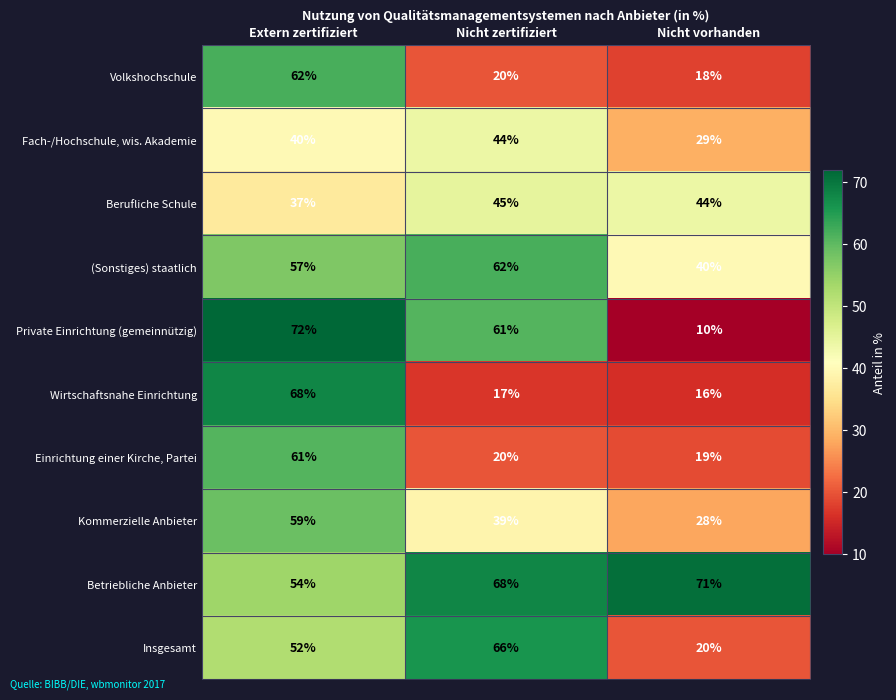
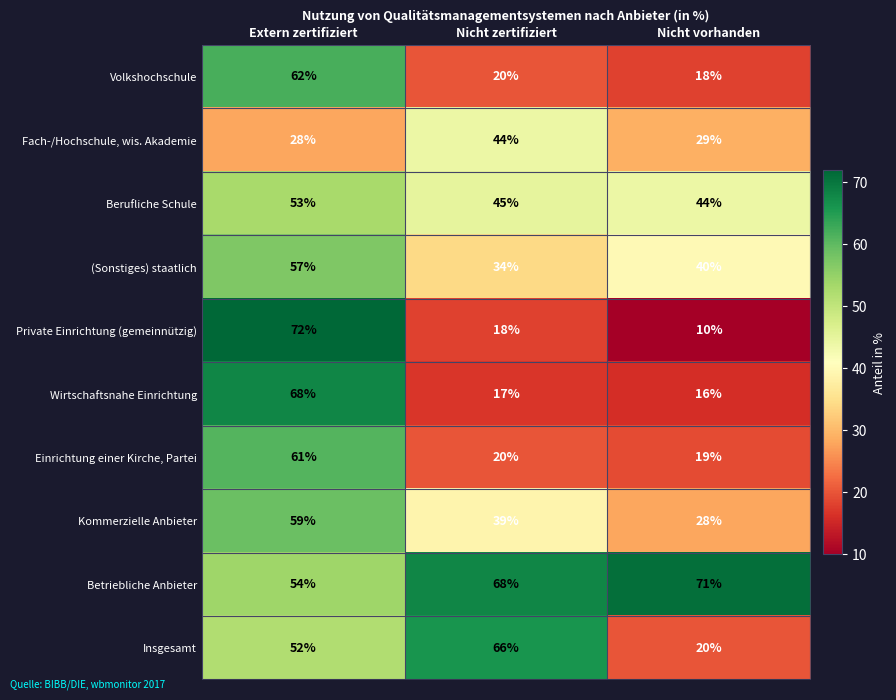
  {
    "Volkshochschule": {
      "Extern zertifiziert": "62%",
      "Nicht zertifiziert": "20%",
      "Nicht vorhanden": "18%"
    },
    "Fach-/Hochschule, wis. Akademie": {
-     "Extern zertifiziert": "40%",
+     "Extern zertifiziert": "28%",
      "Nicht zertifiziert": "44%",
      "Nicht vorhanden": "29%"
    },
    "Berufliche Schule": {
-     "Extern zertifiziert": "37%",
+     "Extern zertifiziert": "53%",
      "Nicht zertifiziert": "45%",
      "Nicht vorhanden": "44%"
    },
    "(Sonstiges) staatlich": {
      "Extern zertifiziert": "57%",
-     "Nicht zertifiziert": "62%",
+     "Nicht zertifiziert": "34%",
      "Nicht vorhanden": "40%"
    },
    "Private Einrichtung (gemeinnützig)": {
      "Extern zertifiziert": "72%",
-     "Nicht zertifiziert": "61%",
+     "Nicht zertifiziert": "18%",
      "Nicht vorhanden": "10%"
    },
    "Wirtschaftsnahe Einrichtung": {
      "Extern zertifiziert": "68%",
      "Nicht zertifiziert": "17%",
      "Nicht vorhanden": "16%"
    },
    "Einrichtung einer Kirche, Partei": {
      "Extern zertifiziert": "61%",
      "Nicht zertifiziert": "20%",
      "Nicht vorhanden": "19%"
    },
    "Kommerzielle Anbieter": {
      "Extern zertifiziert": "59%",
      "Nicht zertifiziert": "39%",
      "Nicht vorhanden": "28%"
    },
    "Betriebliche Anbieter": {
      "Extern zertifiziert": "54%",
      "Nicht zertifiziert": "68%",
      "Nicht vorhanden": "71%"
    },
    "Insgesamt": {
      "Extern zertifiziert": "52%",
      "Nicht zertifiziert": "66%",
      "Nicht vorhanden": "20%"
    }
  }
